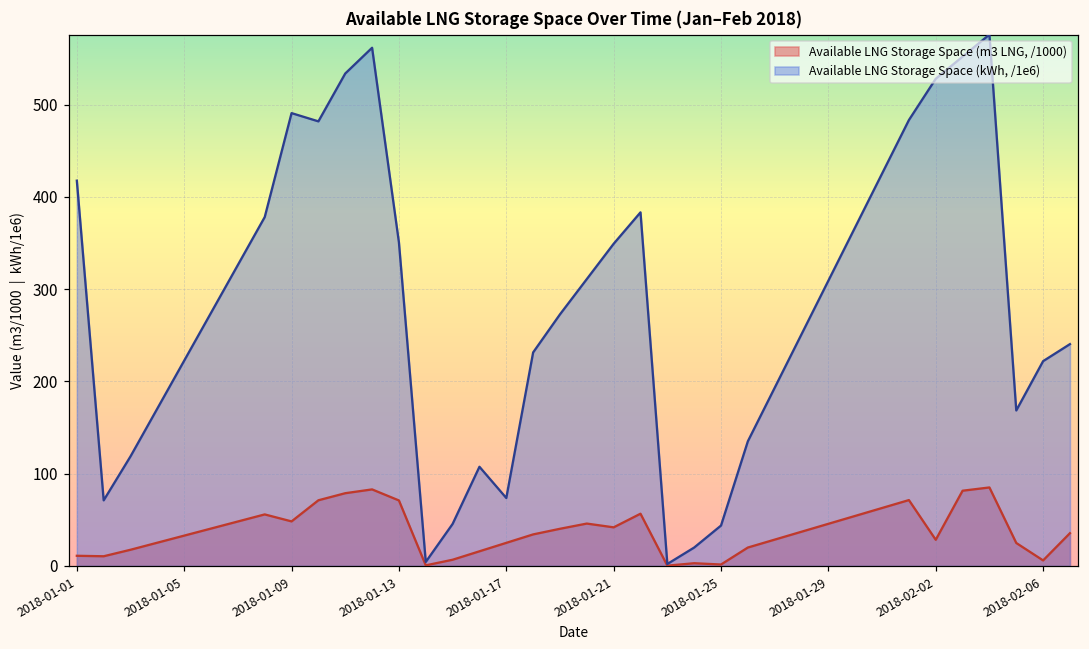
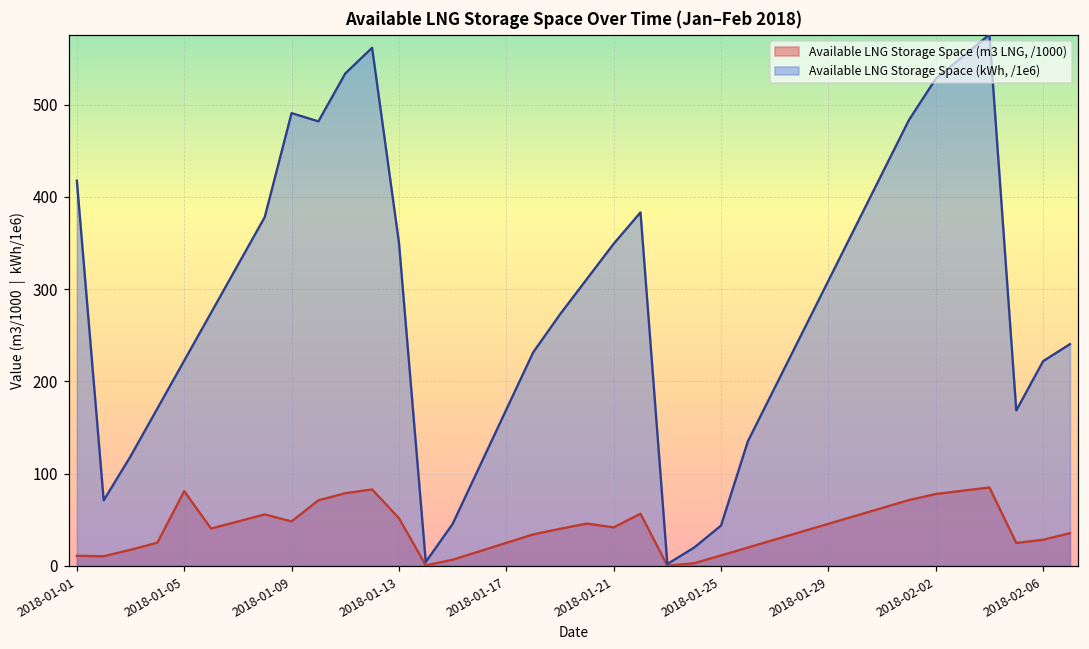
  {
    "Available LNG Storage Space (m3 LNG, /1000)": {
      "2018-01-01": 10,
-     "2018-01-05": 30,
+     "2018-01-05": 80,
      "2018-01-09": 50,
-     "2018-01-13": 70,
+     "2018-01-13": 50,
      "2018-01-17": 30,
      "2018-01-21": 40,
-     "2018-01-25": 0,
+     "2018-01-25": 10,
      "2018-01-29": 50,
-     "2018-02-02": 30,
-     "2018-02-06": 10
+     "2018-02-02": 80,
+     "2018-02-06": 30
    },
    "Available LNG Storage Space (kWh, /1e6)": {
      "2018-01-01": 420,
      "2018-01-05": 220,
      "2018-01-09": 490,
      "2018-01-13": 350,
-     "2018-01-17": 70,
+     "2018-01-17": 170,
      "2018-01-21": 350,
      "2018-01-25": 40,
      "2018-01-29": 310,
      "2018-02-06": 220
    }
  }
